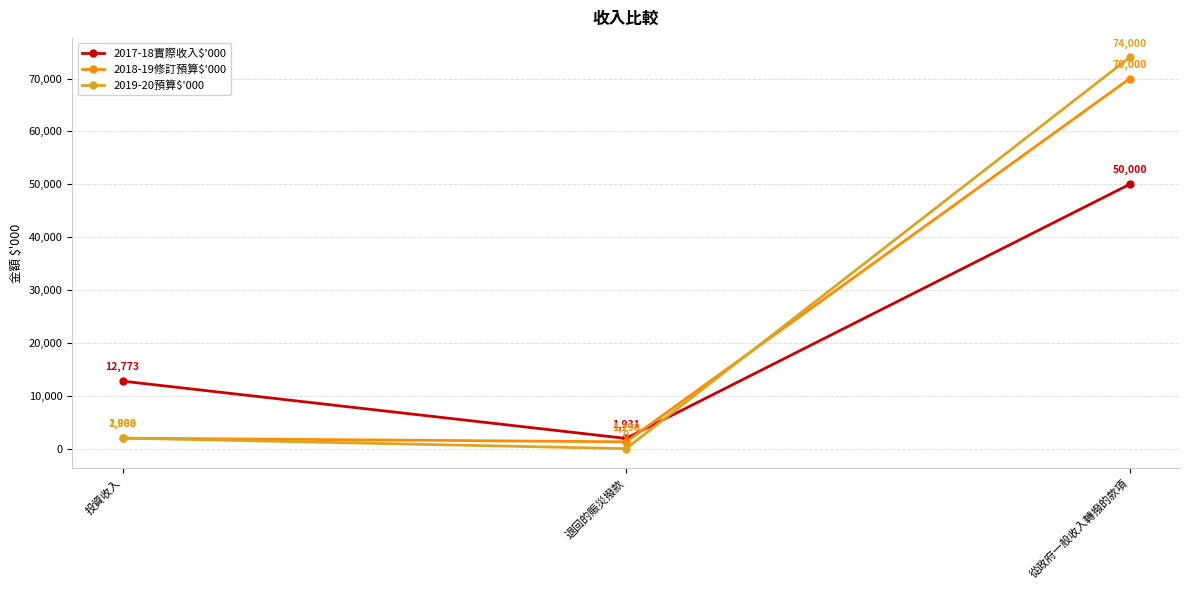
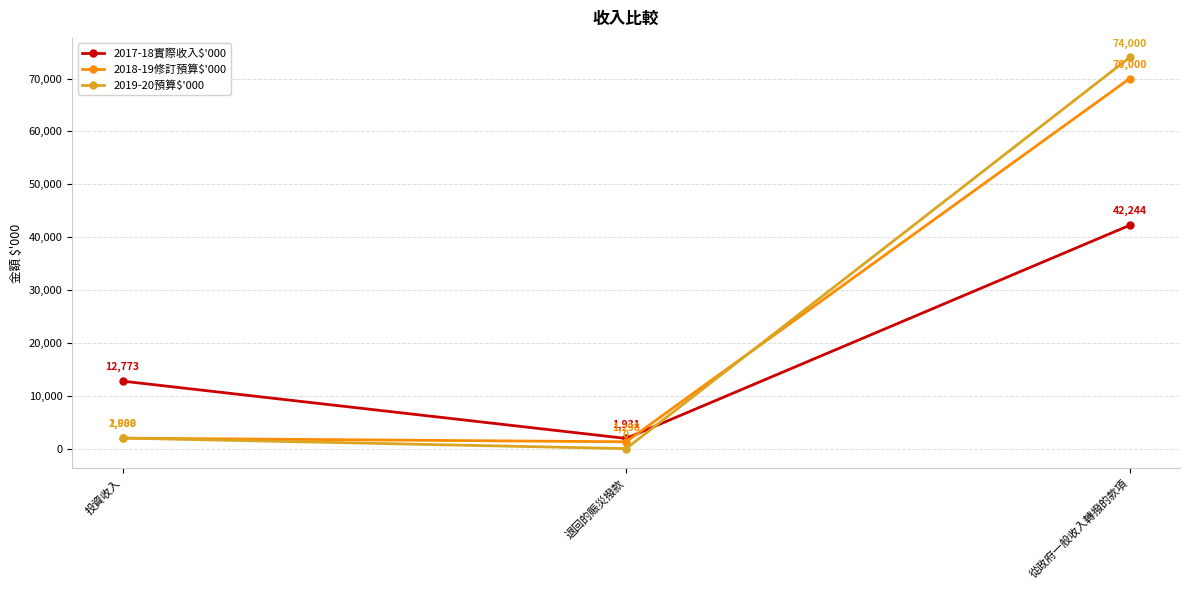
  {
    "2017-18實際收入$'000": {
      "投資收入": "12,773",
-     "從政府一般收入轉撥的款項": "50,000"
+     "從政府一般收入轉撥的款項": "42,244"
    }
  }
